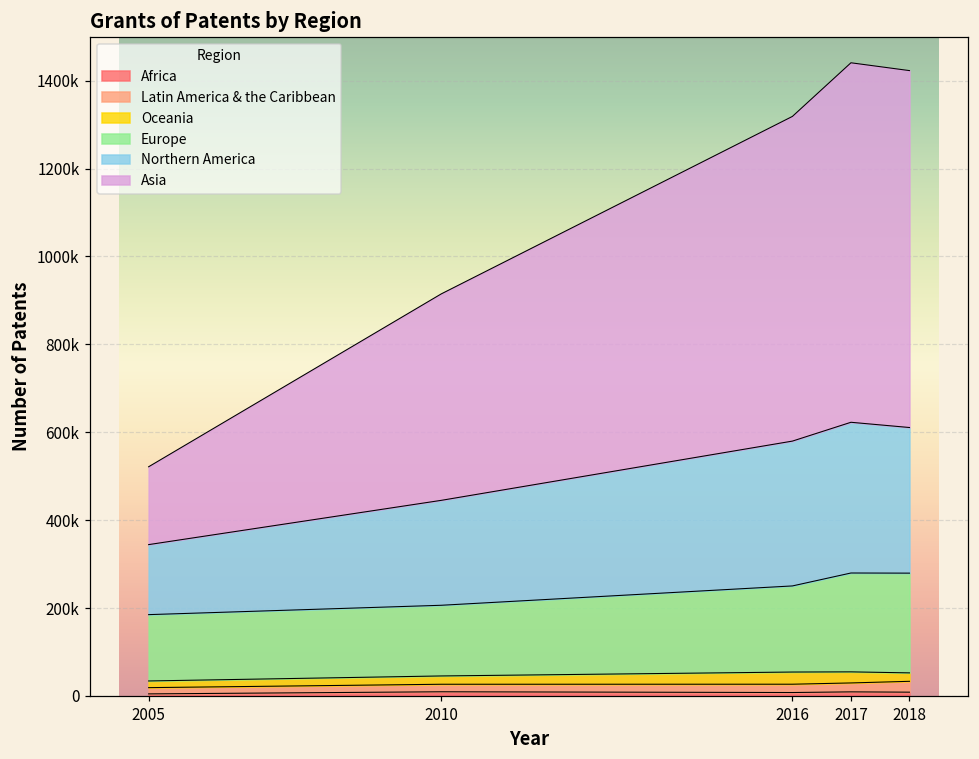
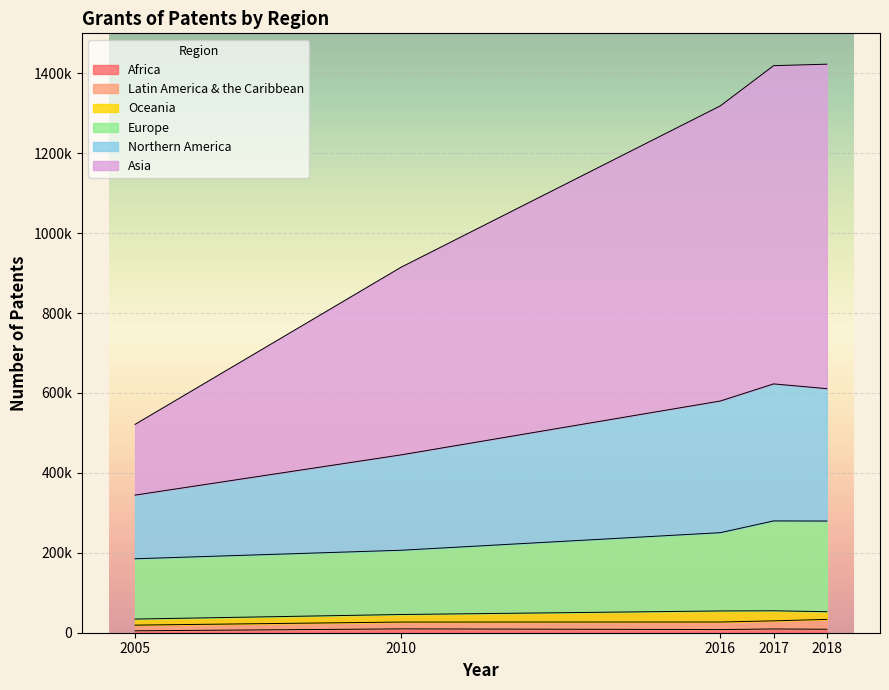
  {
    "Oceania": {
      "2005": 20000,
      "2010": 20000,
      "2016": 30000,
      "2017": 30000,
      "2018": 20000
    },
    "Europe": {
      "2005": 150000,
      "2010": 160000,
      "2016": 200000,
      "2017": 220000,
      "2018": 230000
    },
    "Northern America": {
      "2005": 160000,
      "2010": 240000,
      "2016": 330000,
      "2017": 340000,
      "2018": 330000
    },
    "Asia": {
      "2005": 180000,
      "2010": 470000,
      "2016": 740000,
-     "2017": 820000,
+     "2017": 800000,
      "2018": 810000
    }
  }
